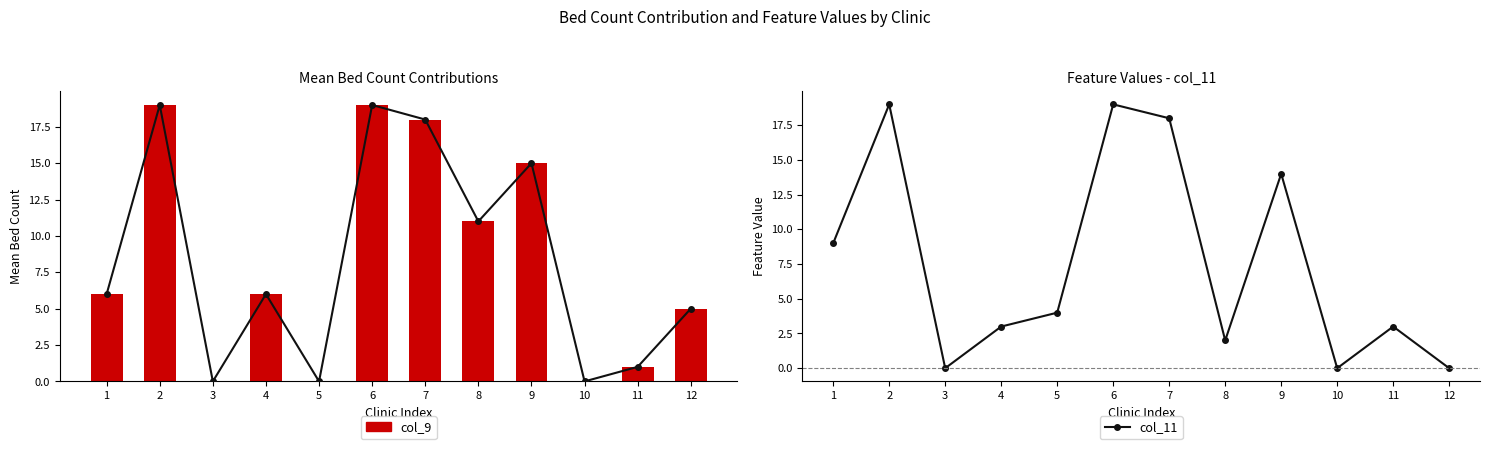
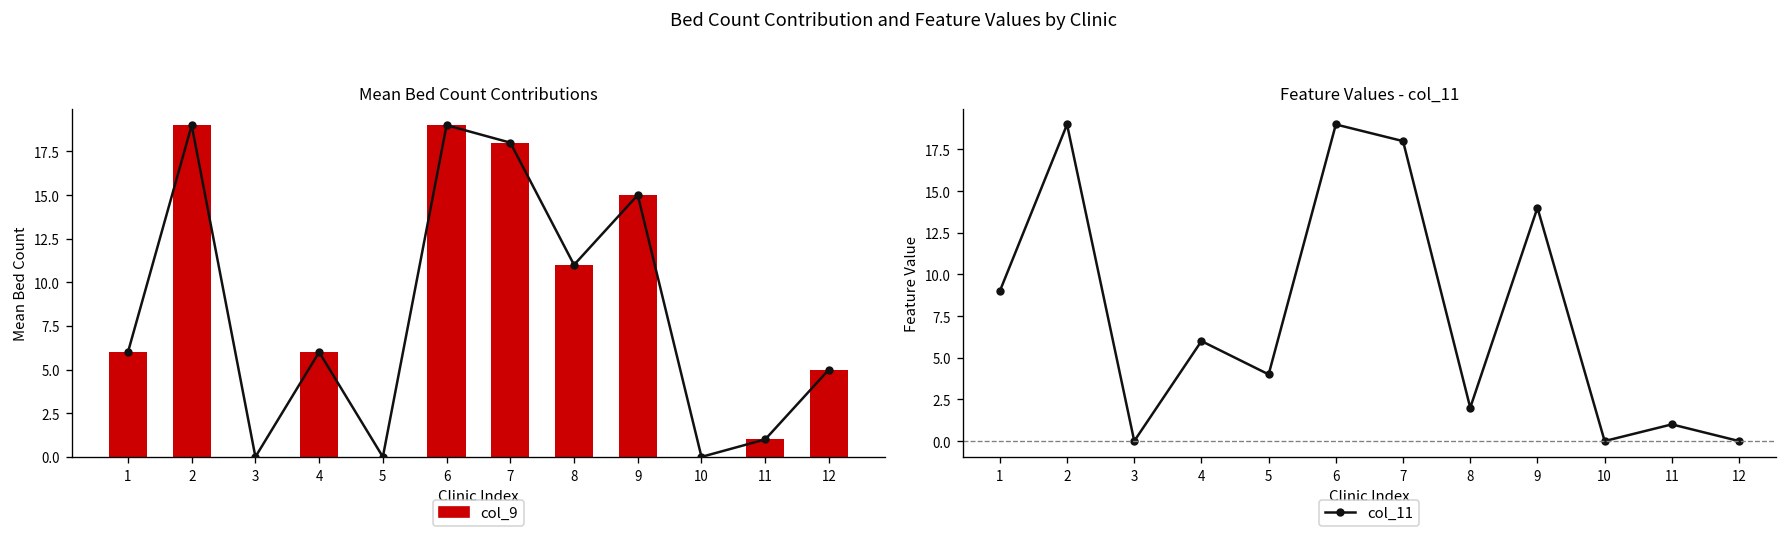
  {
    "Mean Bed Count Contributions": {
      "col_9": {
        "1": 6.0,
        "2": 19.0,
        "3": 0.0,
        "4": 6.0,
        "5": 0.0,
        "6": 19.0,
        "7": 18.0,
        "8": 11.0,
        "9": 15.0,
        "10": 0.0,
        "11": 1.0,
        "12": 5.0
      }
    },
    "Feature Values - col_11": {
      "1": 9,
      "2": 19,
      "3": 0,
-     "4": 3,
+     "4": 6,
      "5": 4,
      "6": 19,
      "7": 18,
      "8": 2,
      "9": 14,
      "10": 0,
-     "11": 3,
+     "11": 1,
      "12": 0
    }
  }
